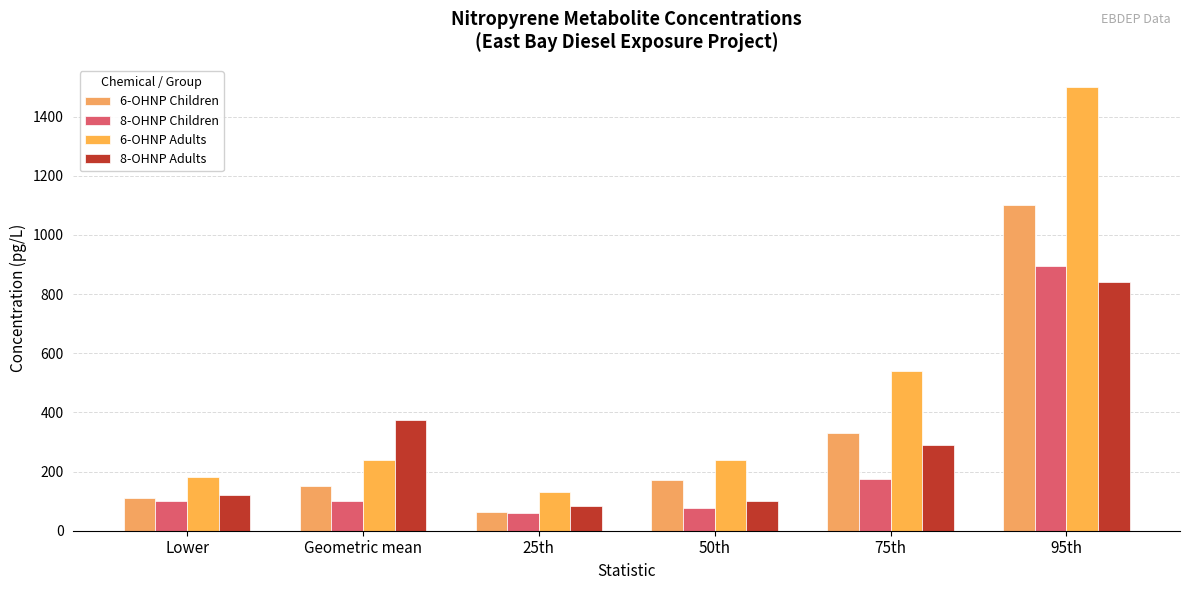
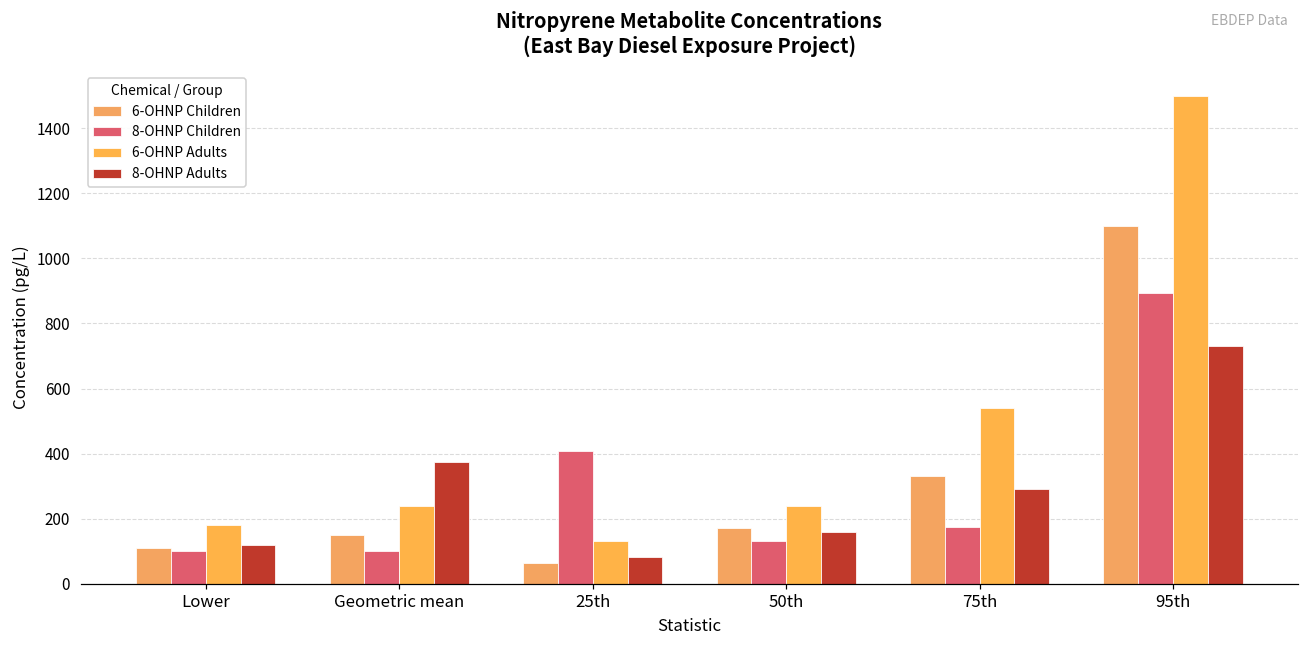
  {
    "8-OHNP Children": {
      "Lower": 100,
      "Geometric mean": 100,
-     "25th": 60,
-     "50th": 80,
+     "25th": 410,
+     "50th": 130,
      "75th": 180,
      "95th": 900
    },
    "8-OHNP Adults": {
      "Lower": 120,
      "Geometric mean": 370,
      "25th": 80,
-     "50th": 100,
+     "50th": 160,
      "75th": 290,
-     "95th": 840
+     "95th": 730
    }
  }
